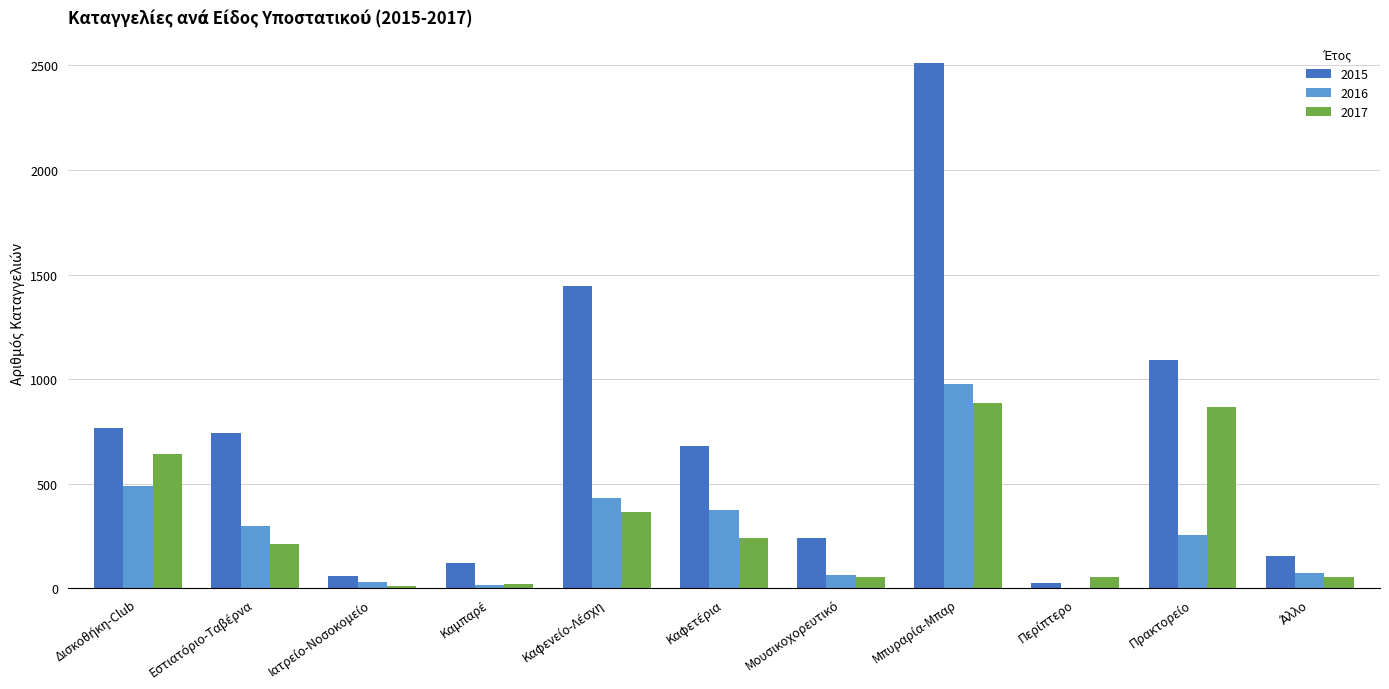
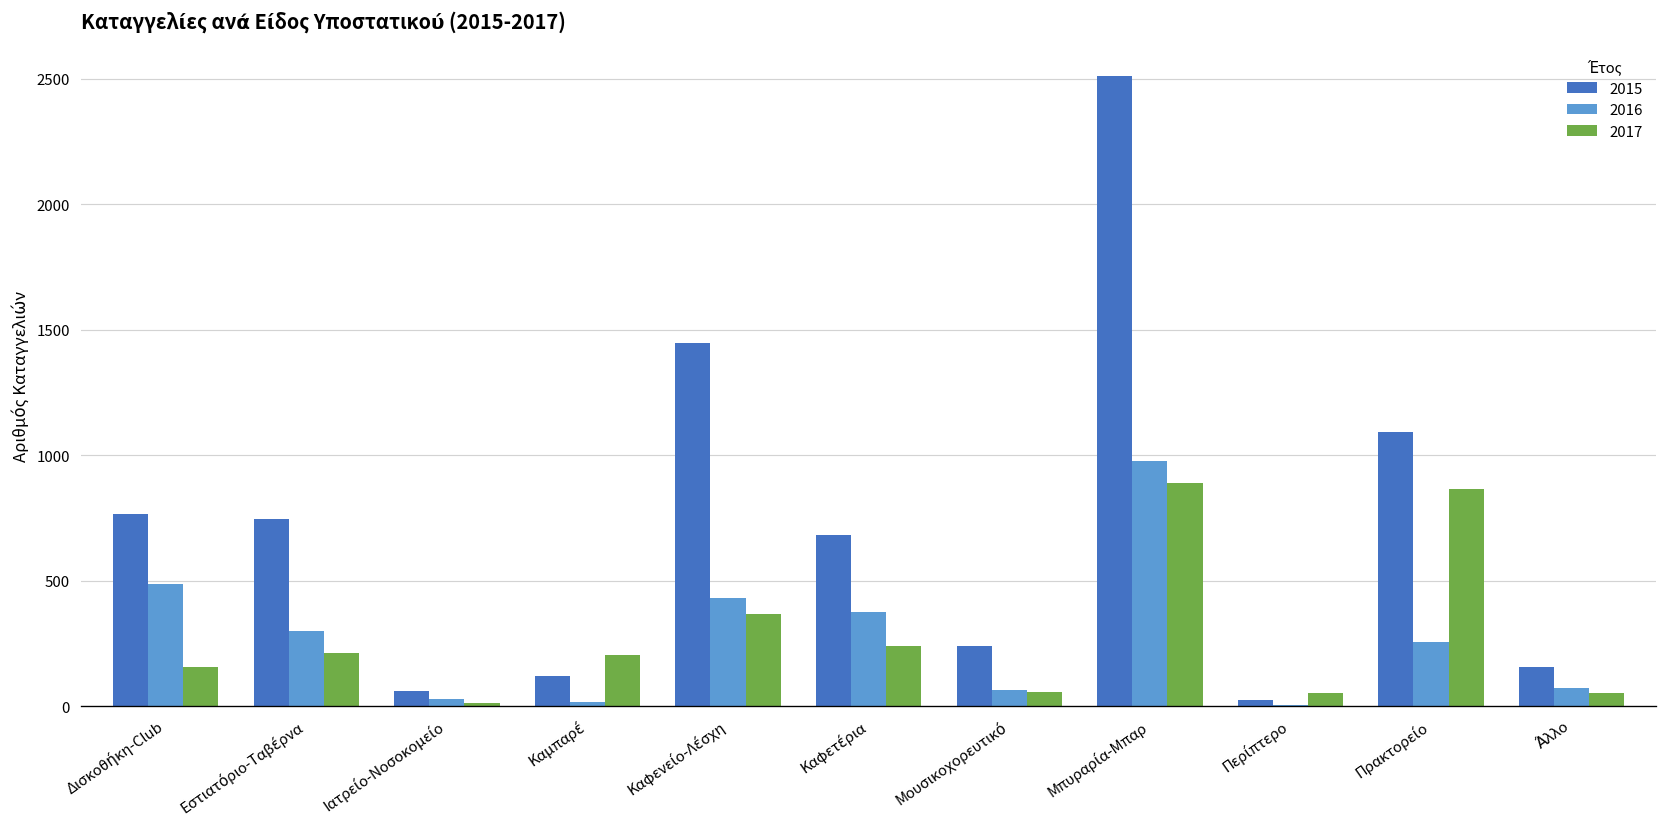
  {
    "2017": {
-     "Δισκοθήκη-Club": 640,
+     "Δισκοθήκη-Club": 160,
      "Εστιατόριο-Ταβέρνα": 210,
      "Ιατρείο-Νοσοκομείο": 10,
-     "Καμπαρέ": 20,
+     "Καμπαρέ": 210,
      "Καφενείο-Λέσχη": 370,
      "Καφετέρια": 240,
      "Μουσικοχορευτικό": 60,
      "Μπυραρία-Μπαρ": 890,
      "Περίπτερο": 60,
      "Πρακτορείο": 870,
      "Άλλο": 60
    }
  }
